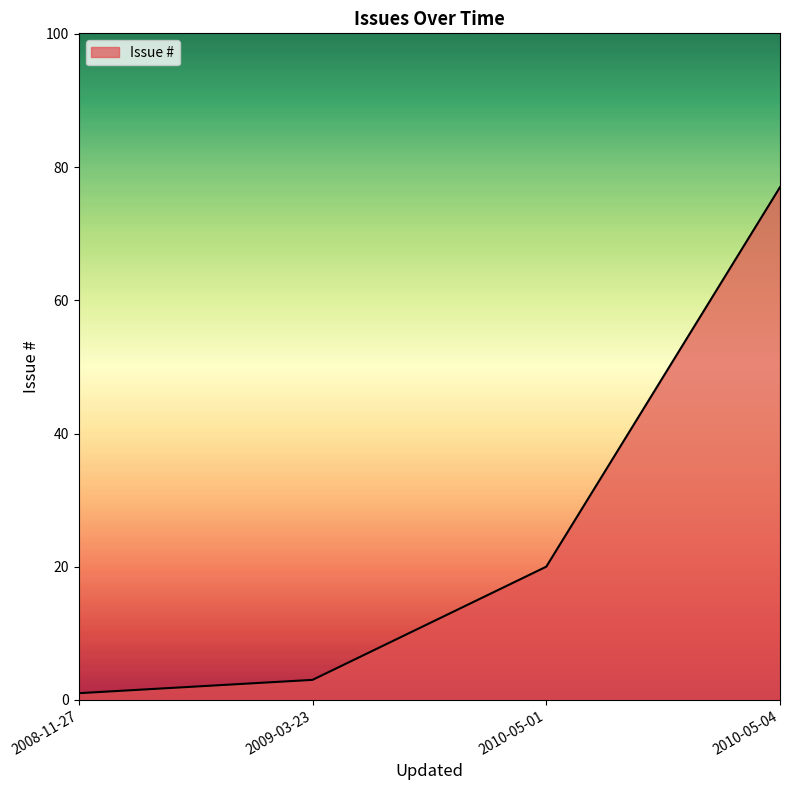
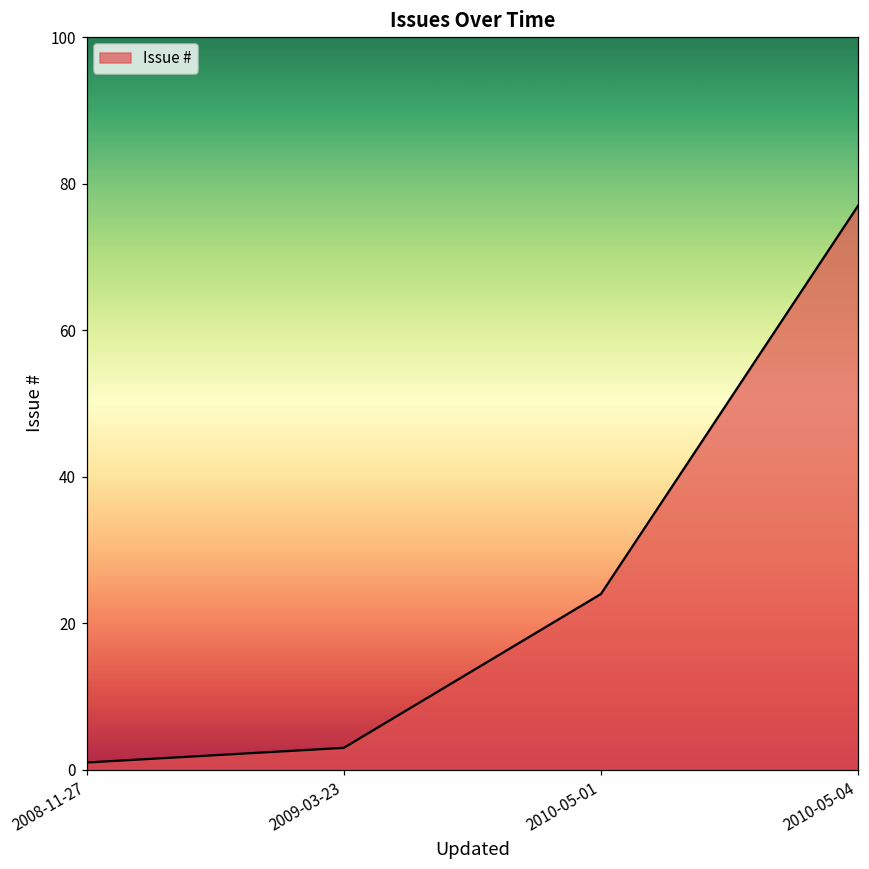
  {
    "2008-11-27": 1,
    "2009-03-23": 3,
-   "2010-05-01": 20,
+   "2010-05-01": 24,
    "2010-05-04": 77
  }
